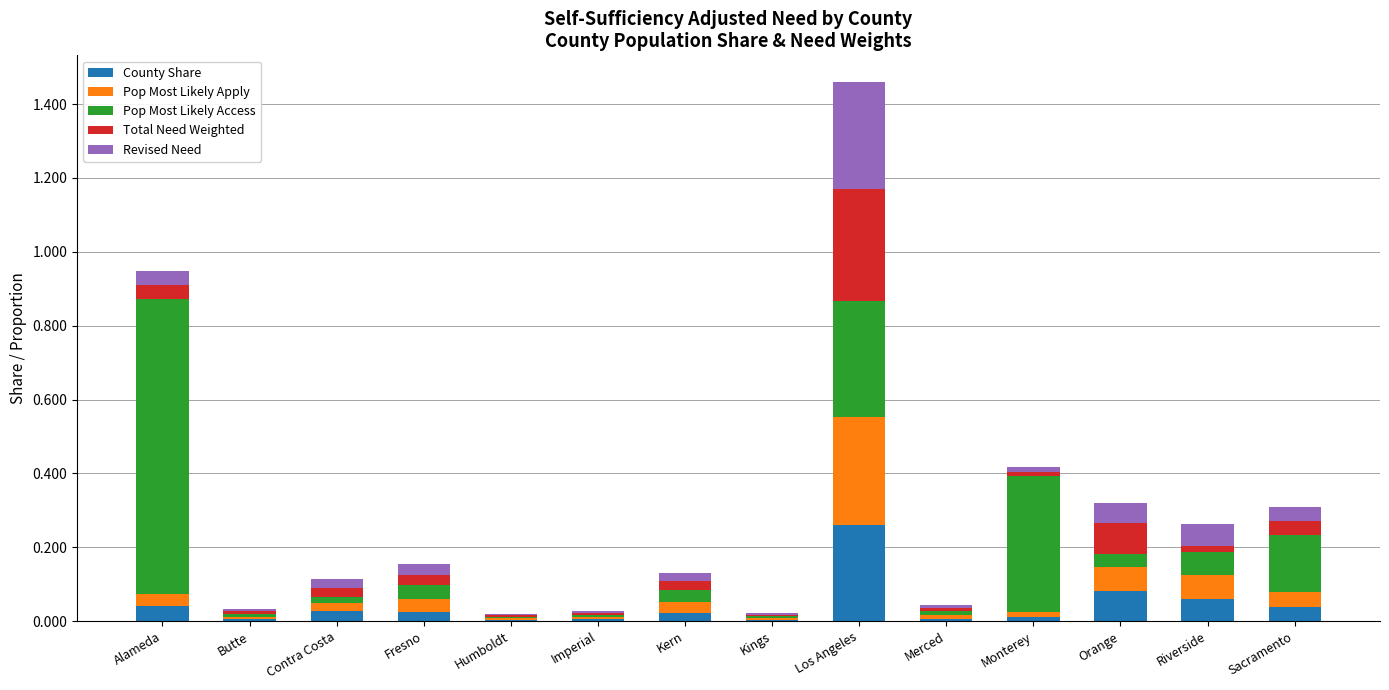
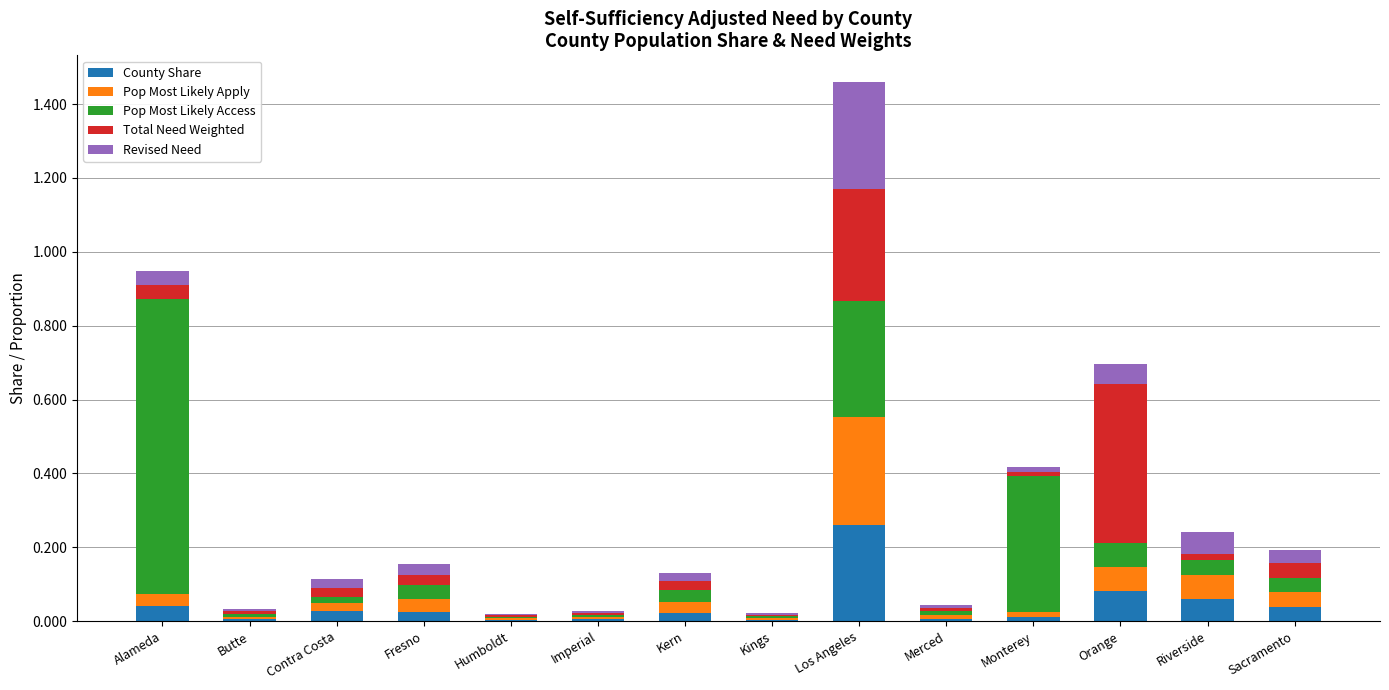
  {
    "County Share": {
      "Alameda": 0.04,
      "Contra Costa": 0.03,
      "Fresno": 0.03,
      "Kern": 0.02,
      "Los Angeles": 0.26,
      "Merced": 0.01,
      "Monterey": 0.01,
      "Orange": 0.08,
      "Riverside": 0.06,
      "Sacramento": 0.04
    },
    "Pop Most Likely Apply": {
      "Alameda": 0.03,
      "Butte": 0.01,
      "Contra Costa": 0.02,
      "Fresno": 0.04,
      "Kern": 0.03,
      "Los Angeles": 0.29,
      "Merced": 0.01,
      "Monterey": 0.01,
      "Orange": 0.07,
      "Riverside": 0.06,
      "Sacramento": 0.04
    },
    "Pop Most Likely Access": {
      "Alameda": 0.80,
      "Butte": 0.01,
      "Contra Costa": 0.02,
      "Fresno": 0.04,
      "Kern": 0.03,
      "Los Angeles": 0.31,
      "Merced": 0.01,
      "Monterey": 0.37,
-     "Orange": 0.03,
-     "Riverside": 0.06,
-     "Sacramento": 0.15
+     "Orange": 0.06,
+     "Riverside": 0.04,
+     "Sacramento": 0.04
    },
    "Total Need Weighted": {
      "Alameda": 0.04,
      "Contra Costa": 0.03,
      "Fresno": 0.03,
      "Kern": 0.02,
      "Los Angeles": 0.30,
      "Merced": 0.01,
      "Monterey": 0.01,
-     "Orange": 0.08,
+     "Orange": 0.43,
      "Riverside": 0.02,
      "Sacramento": 0.04
    },
    "Revised Need": {
      "Alameda": 0.04,
      "Contra Costa": 0.02,
      "Fresno": 0.03,
      "Kern": 0.02,
      "Los Angeles": 0.29,
      "Merced": 0.01,
      "Monterey": 0.01,
      "Orange": 0.06,
      "Riverside": 0.06,
      "Sacramento": 0.04
    }
  }
